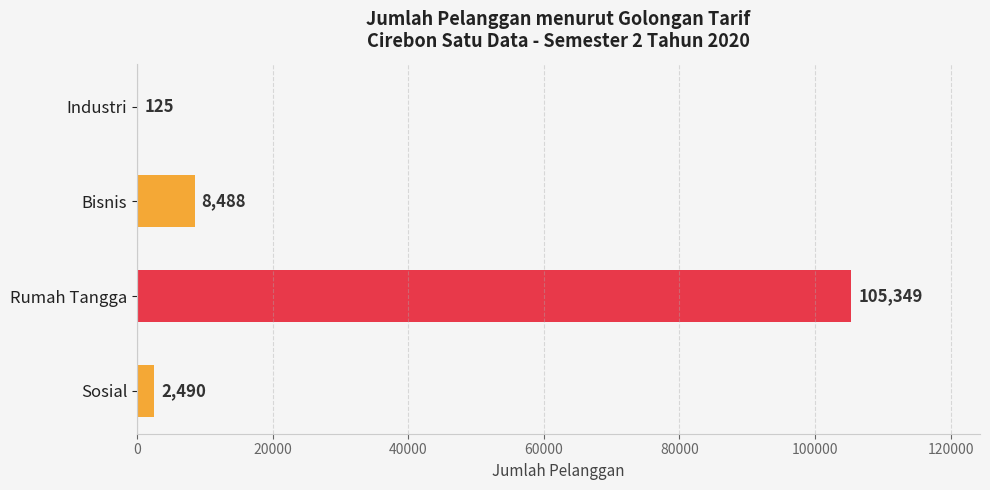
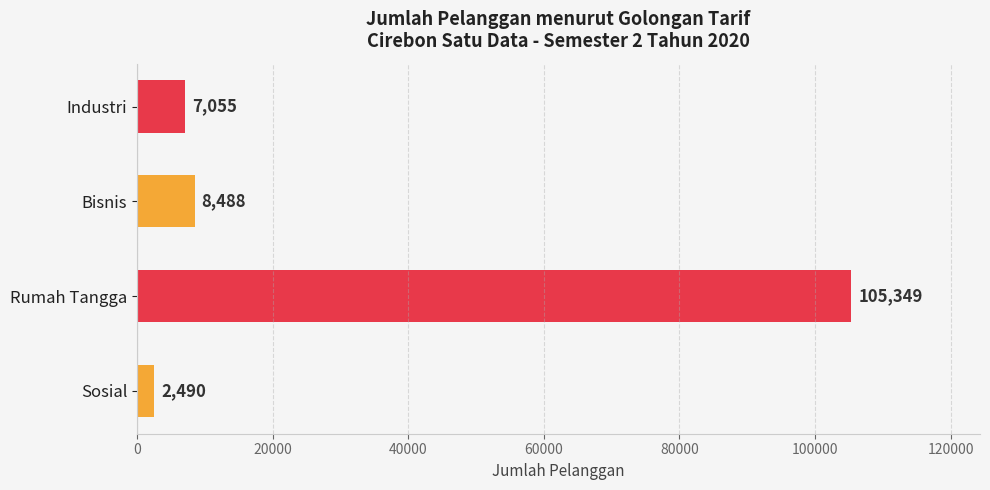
  {
-   "Industri": "125",
+   "Industri": "7,055",
    "Bisnis": "8,488",
    "Rumah Tangga": "105,349",
    "Sosial": "2,490"
  }
